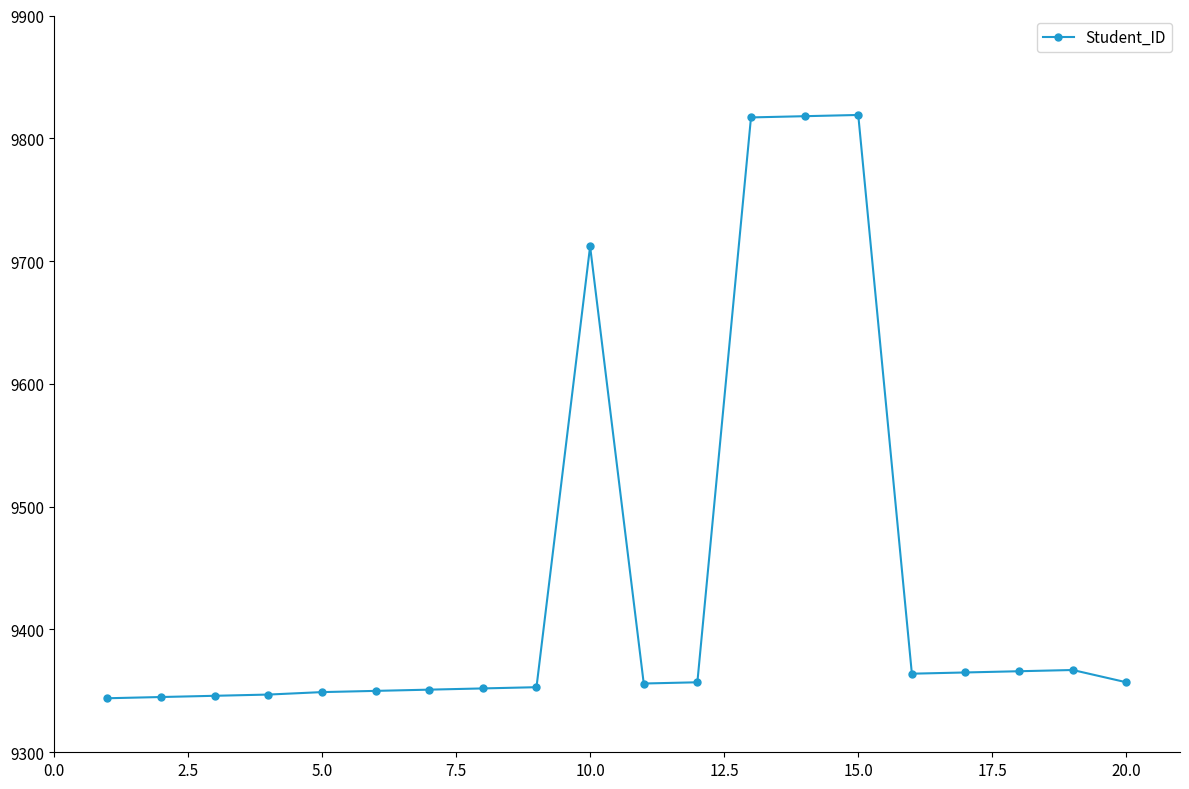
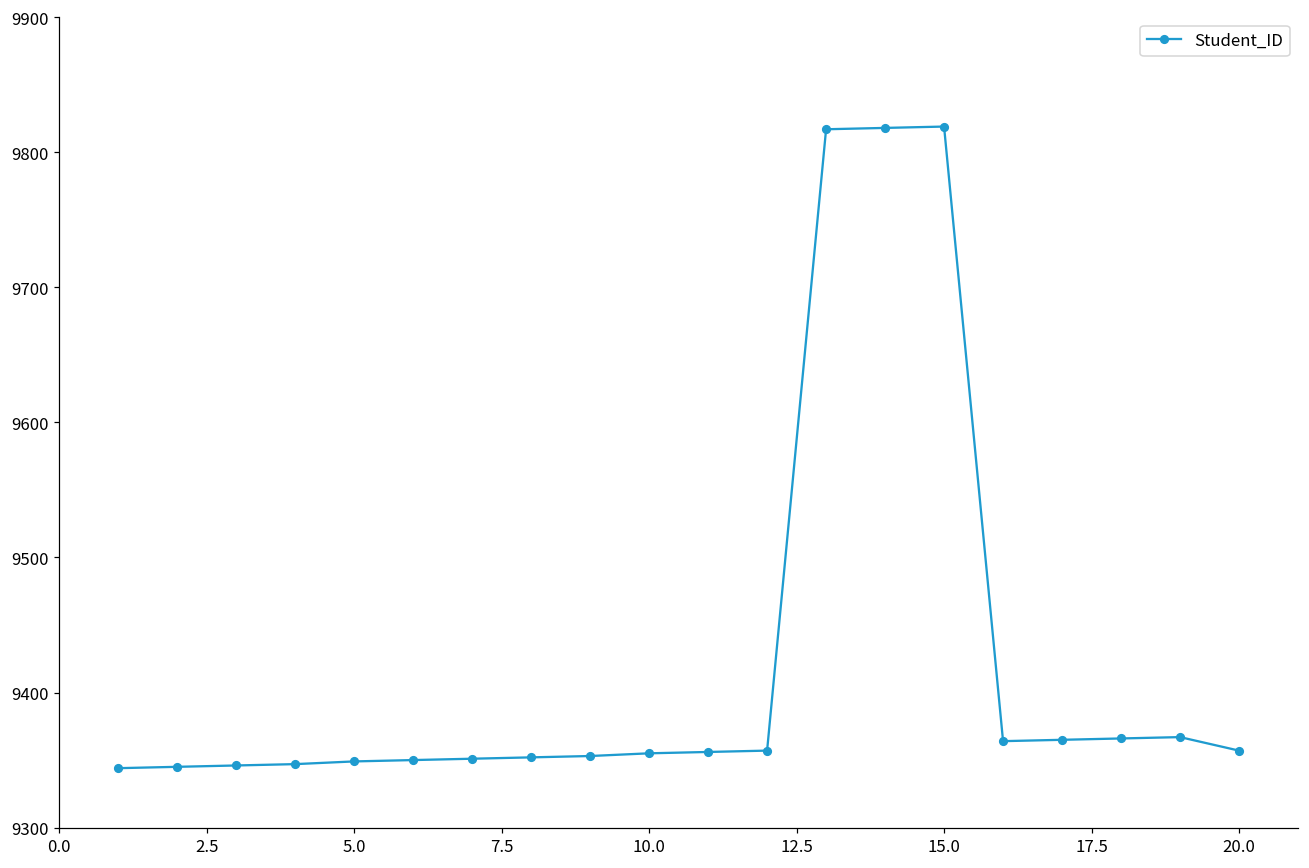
  {
    "5.0": 9349,
-   "10.0": 9712,
+   "10.0": 9355,
    "15.0": 9819,
    "20.0": 9357
  }
